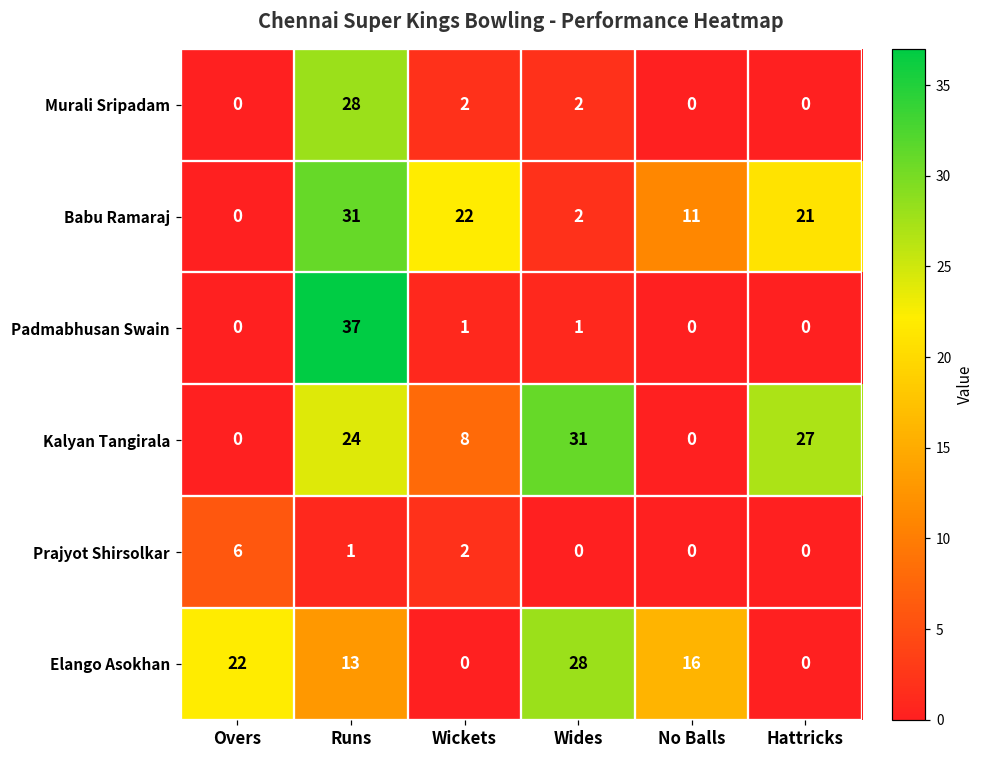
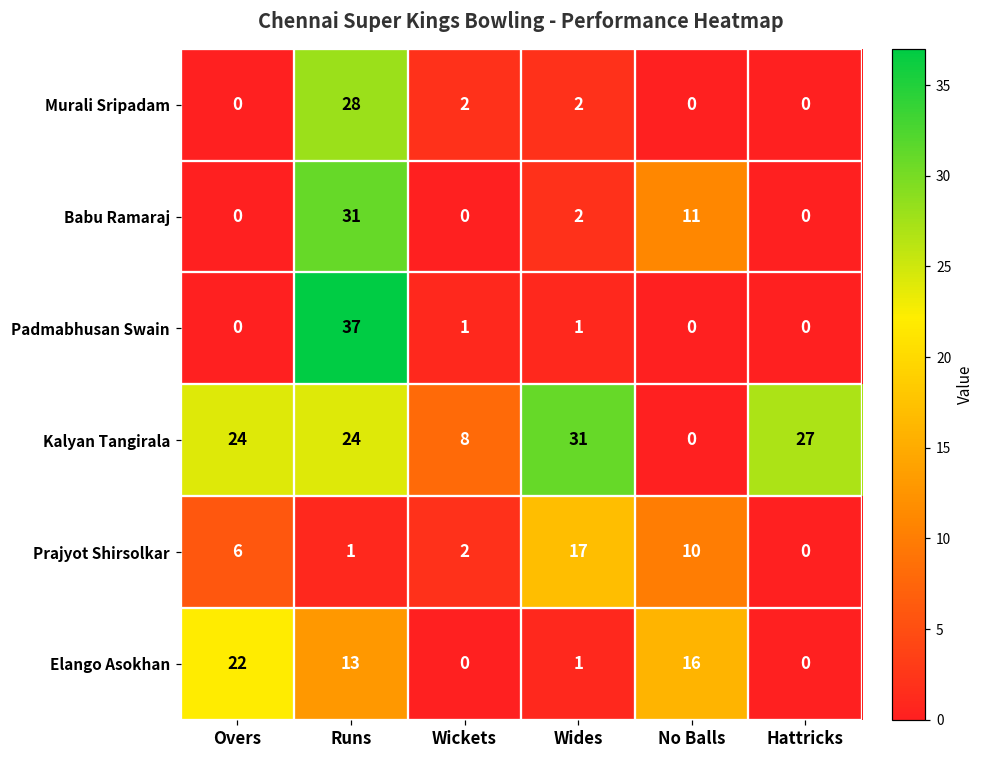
  {
    "Murali Sripadam": {
      "Overs": 0,
      "Runs": 28,
      "Wickets": 2,
      "Wides": 2,
      "No Balls": 0,
      "Hattricks": 0
    },
    "Babu Ramaraj": {
      "Overs": 0,
      "Runs": 31,
-     "Wickets": 22,
+     "Wickets": 0,
      "Wides": 2,
      "No Balls": 11,
-     "Hattricks": 21
+     "Hattricks": 0
    },
    "Padmabhusan Swain": {
      "Overs": 0,
      "Runs": 37,
      "Wickets": 1,
      "Wides": 1,
      "No Balls": 0,
      "Hattricks": 0
    },
    "Kalyan Tangirala": {
-     "Overs": 0,
+     "Overs": 24,
      "Runs": 24,
      "Wickets": 8,
      "Wides": 31,
      "No Balls": 0,
      "Hattricks": 27
    },
    "Prajyot Shirsolkar": {
      "Overs": 6,
      "Runs": 1,
      "Wickets": 2,
-     "Wides": 0,
-     "No Balls": 0,
+     "Wides": 17,
+     "No Balls": 10,
      "Hattricks": 0
    },
    "Elango Asokhan": {
      "Overs": 22,
      "Runs": 13,
      "Wickets": 0,
-     "Wides": 28,
+     "Wides": 1,
      "No Balls": 16,
      "Hattricks": 0
    }
  }
